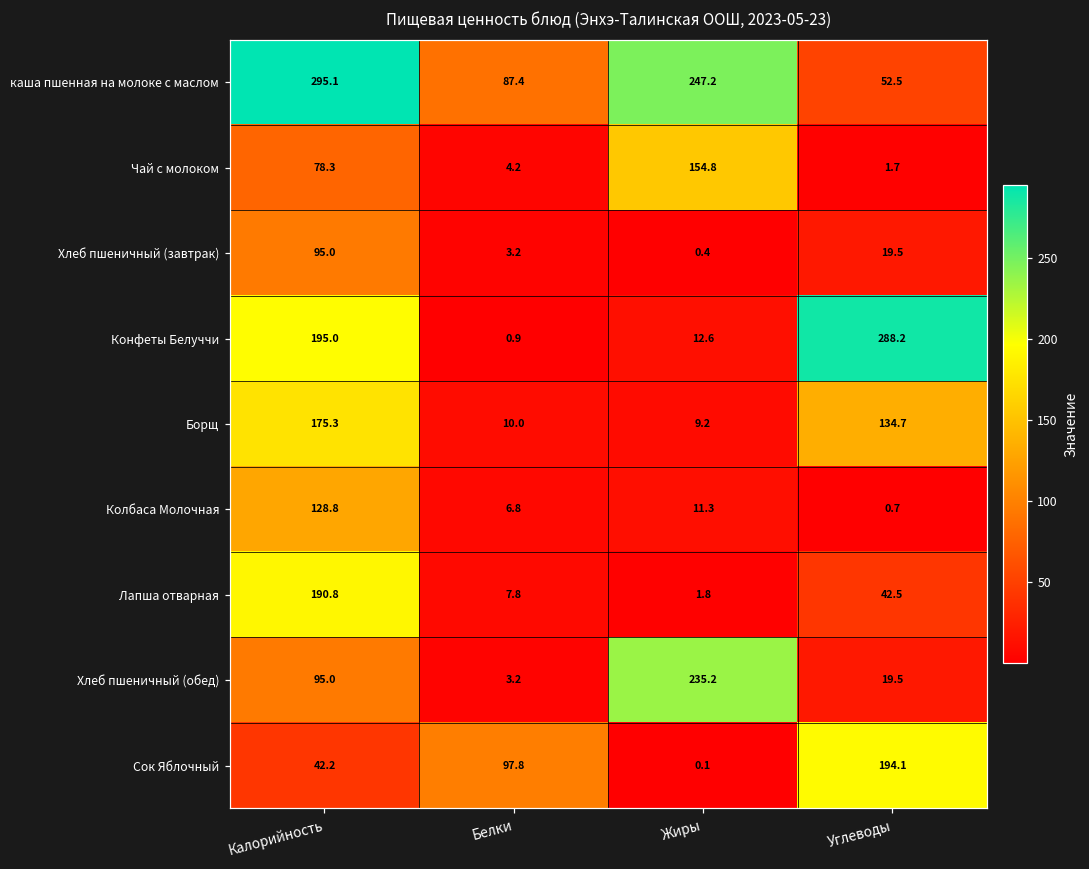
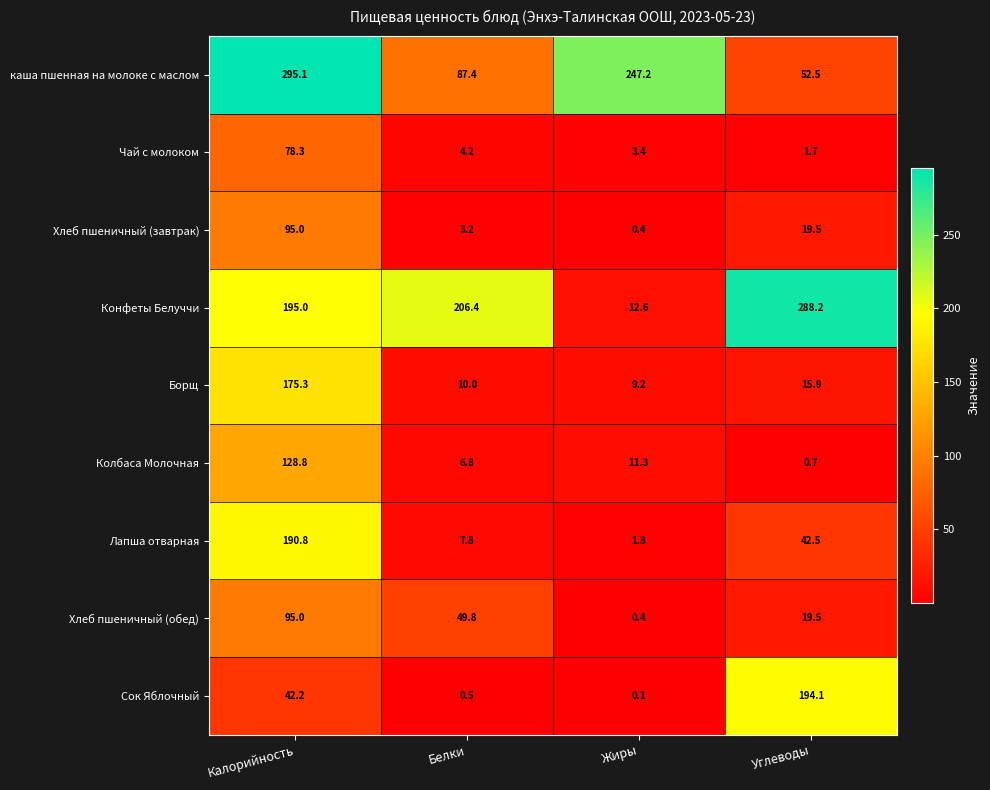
  {
    "каша пшенная на молоке с маслом": {
      "Калорийность": 295.1,
      "Белки": 87.4,
      "Жиры": 247.2,
      "Углеводы": 52.5
    },
    "Чай с молоком": {
      "Калорийность": 78.3,
      "Белки": 4.2,
-     "Жиры": 154.8,
+     "Жиры": 3.4,
      "Углеводы": 1.7
    },
    "Хлеб пшеничный (завтрак)": {
      "Калорийность": 95.0,
      "Белки": 3.2,
      "Жиры": 0.4,
      "Углеводы": 19.5
    },
    "Конфеты Белуччи": {
      "Калорийность": 195.0,
-     "Белки": 0.9,
+     "Белки": 206.4,
      "Жиры": 12.6,
      "Углеводы": 288.2
    },
    "Борщ": {
      "Калорийность": 175.3,
      "Белки": 10.0,
      "Жиры": 9.2,
-     "Углеводы": 134.7
+     "Углеводы": 15.9
    },
    "Колбаса Молочная": {
      "Калорийность": 128.8,
      "Белки": 6.8,
      "Жиры": 11.3,
      "Углеводы": 0.7
    },
    "Лапша отварная": {
      "Калорийность": 190.8,
      "Белки": 7.8,
      "Жиры": 1.8,
      "Углеводы": 42.5
    },
    "Хлеб пшеничный (обед)": {
      "Калорийность": 95.0,
-     "Белки": 3.2,
-     "Жиры": 235.2,
+     "Белки": 49.8,
+     "Жиры": 0.4,
      "Углеводы": 19.5
    },
    "Сок Яблочный": {
      "Калорийность": 42.2,
-     "Белки": 97.8,
+     "Белки": 0.5,
      "Жиры": 0.1,
      "Углеводы": 194.1
    }
  }
